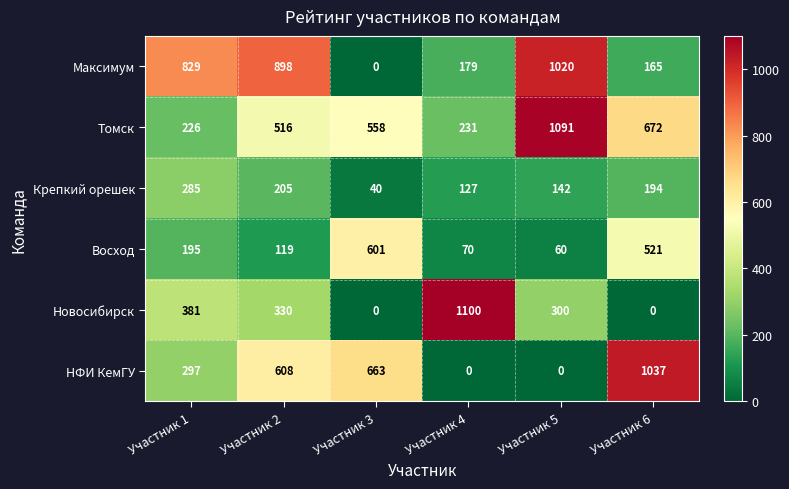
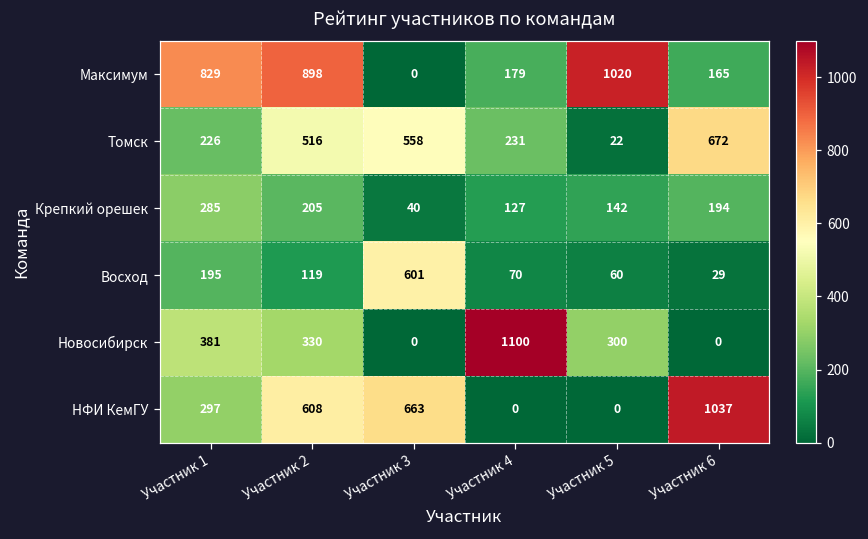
  {
    "Максимум": {
      "Участник 1": 829,
      "Участник 2": 898,
      "Участник 3": 0,
      "Участник 4": 179,
      "Участник 5": 1020,
      "Участник 6": 165
    },
    "Томск": {
      "Участник 1": 226,
      "Участник 2": 516,
      "Участник 3": 558,
      "Участник 4": 231,
-     "Участник 5": 1091,
+     "Участник 5": 22,
      "Участник 6": 672
    },
    "Крепкий орешек": {
      "Участник 1": 285,
      "Участник 2": 205,
      "Участник 3": 40,
      "Участник 4": 127,
      "Участник 5": 142,
      "Участник 6": 194
    },
    "Восход": {
      "Участник 1": 195,
      "Участник 2": 119,
      "Участник 3": 601,
      "Участник 4": 70,
      "Участник 5": 60,
-     "Участник 6": 521
+     "Участник 6": 29
    },
    "Новосибирск": {
      "Участник 1": 381,
      "Участник 2": 330,
      "Участник 3": 0,
      "Участник 4": 1100,
      "Участник 5": 300,
      "Участник 6": 0
    },
    "НФИ КемГУ": {
      "Участник 1": 297,
      "Участник 2": 608,
      "Участник 3": 663,
      "Участник 4": 0,
      "Участник 5": 0,
      "Участник 6": 1037
    }
  }
